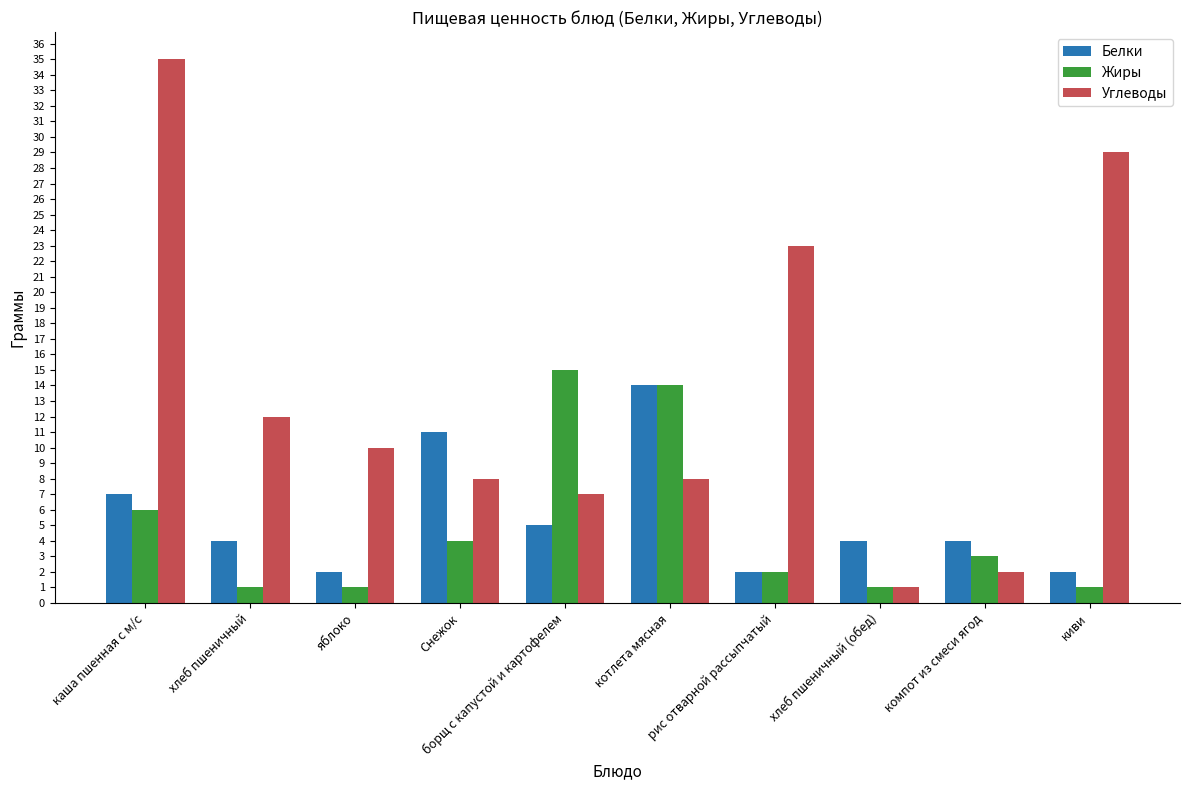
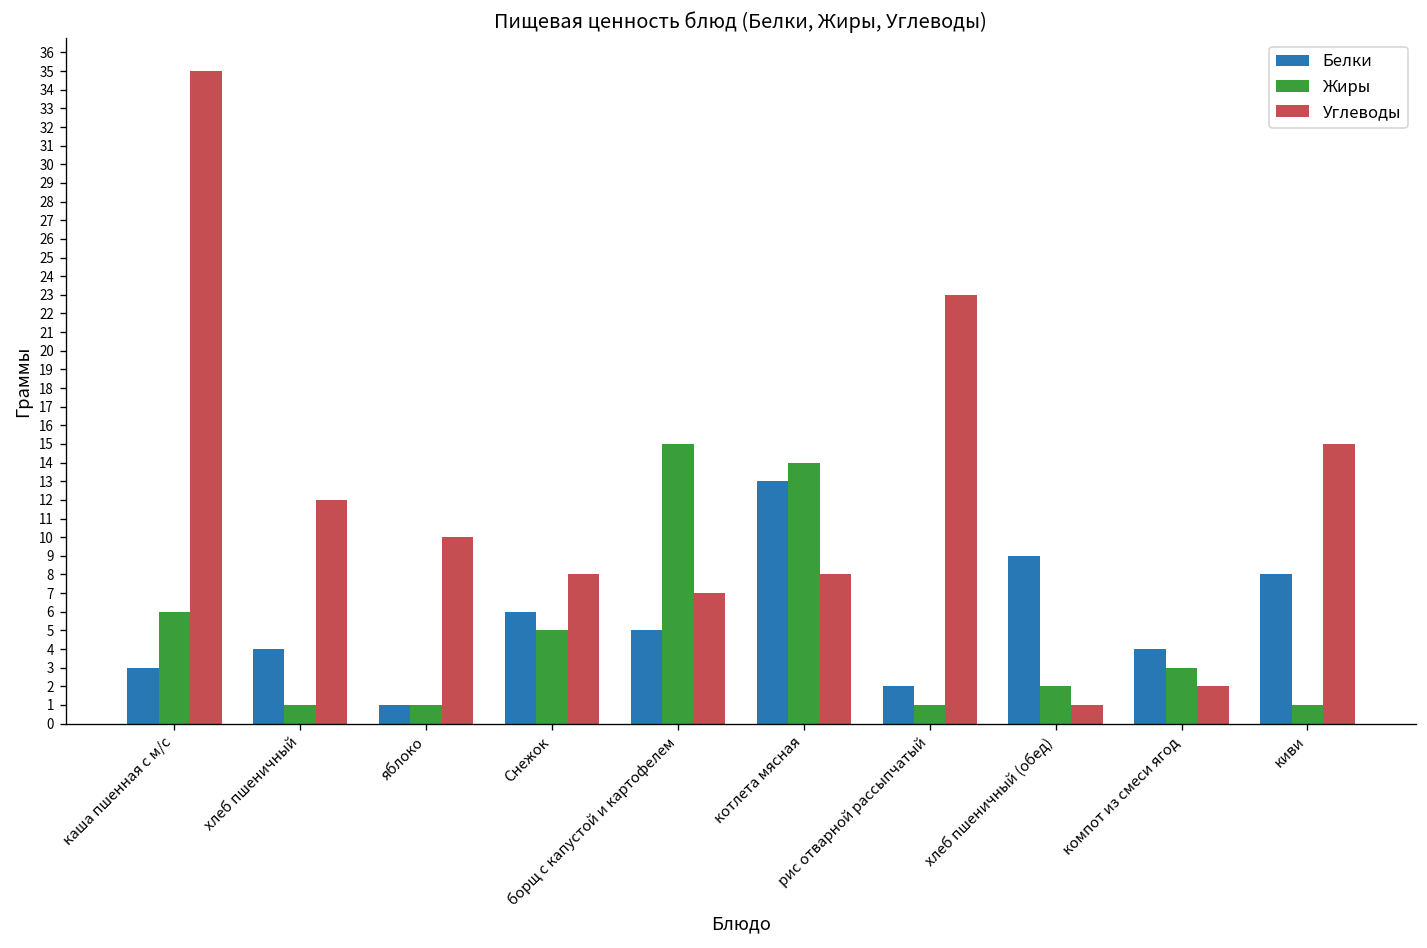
  {
    "Белки": {
-     "каша пшенная с м/с": 7,
+     "каша пшенная с м/с": 3,
      "хлеб пшеничный": 4,
-     "яблоко": 2,
-     "Снежок": 11,
+     "яблоко": 1,
+     "Снежок": 6,
      "борщ с капустой и картофелем": 5,
-     "котлета мясная": 14,
+     "котлета мясная": 13,
      "рис отварной рассыпчатый": 2,
-     "хлеб пшеничный (обед)": 4,
+     "хлеб пшеничный (обед)": 9,
      "компот из смеси ягод": 4,
-     "киви": 2
+     "киви": 8
    },
    "Жиры": {
      "каша пшенная с м/с": 6,
      "хлеб пшеничный": 1,
      "яблоко": 1,
-     "Снежок": 4,
+     "Снежок": 5,
      "борщ с капустой и картофелем": 15,
      "котлета мясная": 14,
-     "рис отварной рассыпчатый": 2,
-     "хлеб пшеничный (обед)": 1,
+     "рис отварной рассыпчатый": 1,
+     "хлеб пшеничный (обед)": 2,
      "компот из смеси ягод": 3,
      "киви": 1
    },
    "Углеводы": {
      "каша пшенная с м/с": 35,
      "хлеб пшеничный": 12,
      "яблоко": 10,
      "Снежок": 8,
      "борщ с капустой и картофелем": 7,
      "котлета мясная": 8,
      "рис отварной рассыпчатый": 23,
      "хлеб пшеничный (обед)": 1,
      "компот из смеси ягод": 2,
-     "киви": 29
+     "киви": 15
    }
  }
